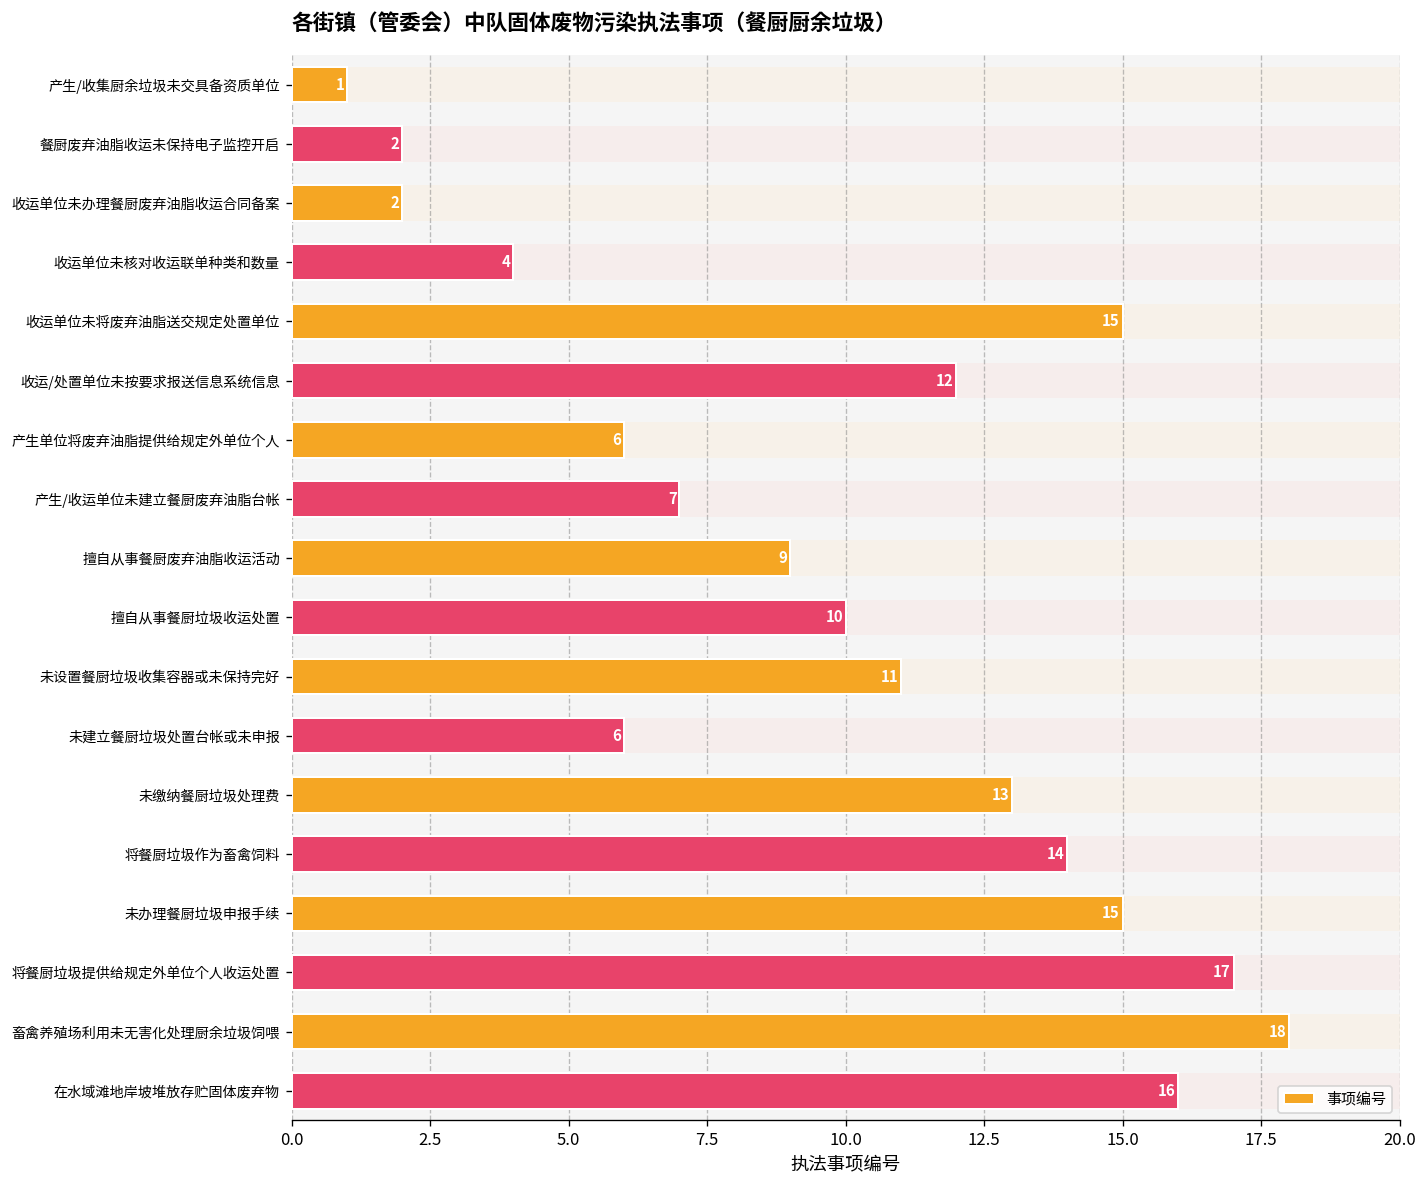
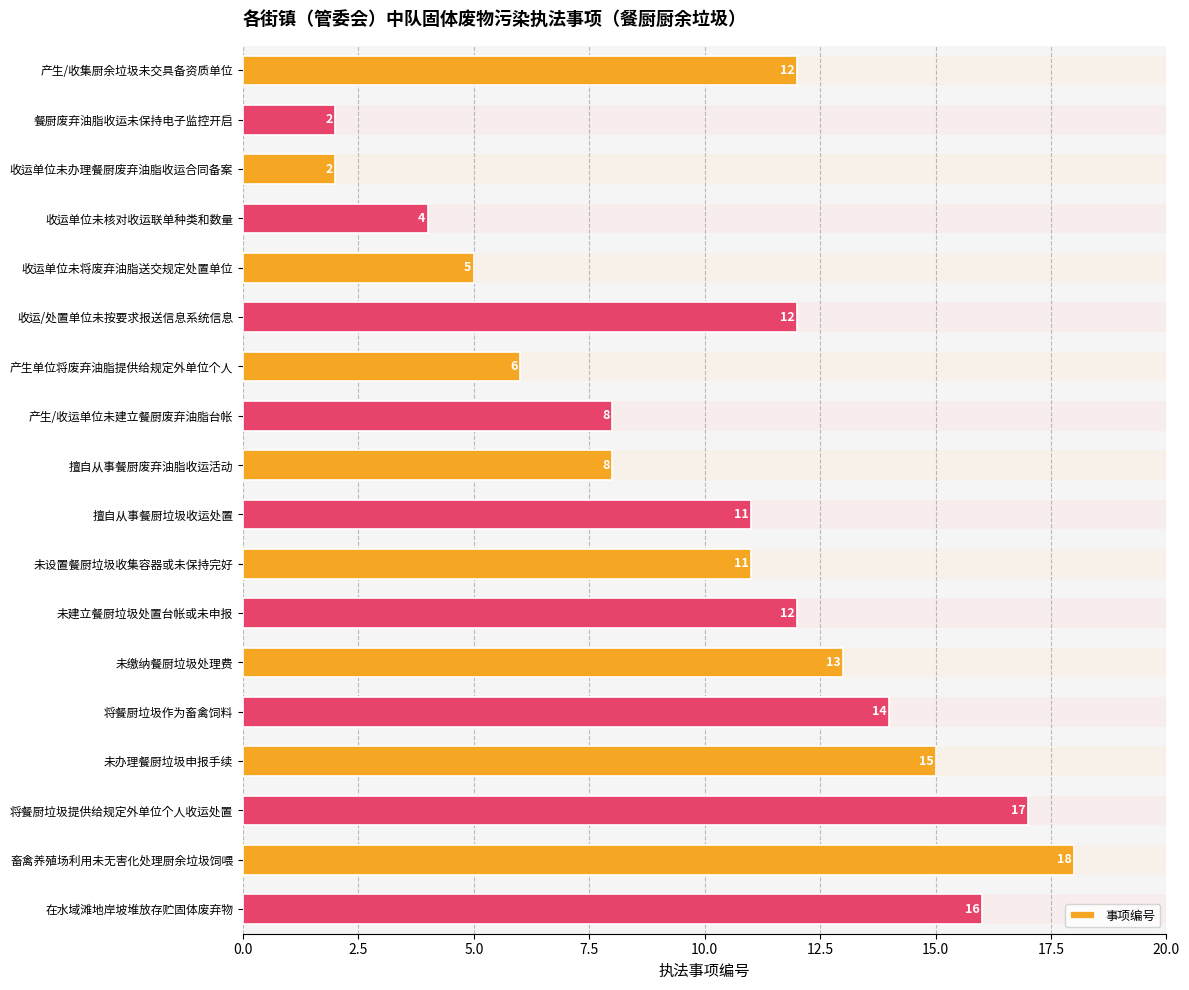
  {
    "事项编号": {
-     "产生/收集厨余垃圾未交具备资质单位": 1,
-     "收运单位未将废弃油脂送交规定处置单位": 15,
-     "产生/收运单位未建立餐厨废弃油脂台帐": 7,
-     "擅自从事餐厨废弃油脂收运活动": 9,
-     "擅自从事餐厨垃圾收运处置": 10,
-     "未建立餐厨垃圾处置台帐或未申报": 6
+     "产生/收集厨余垃圾未交具备资质单位": 12,
+     "收运单位未将废弃油脂送交规定处置单位": 5,
+     "产生/收运单位未建立餐厨废弃油脂台帐": 8,
+     "擅自从事餐厨废弃油脂收运活动": 8,
+     "擅自从事餐厨垃圾收运处置": 11,
+     "未建立餐厨垃圾处置台帐或未申报": 12
    }
  }
